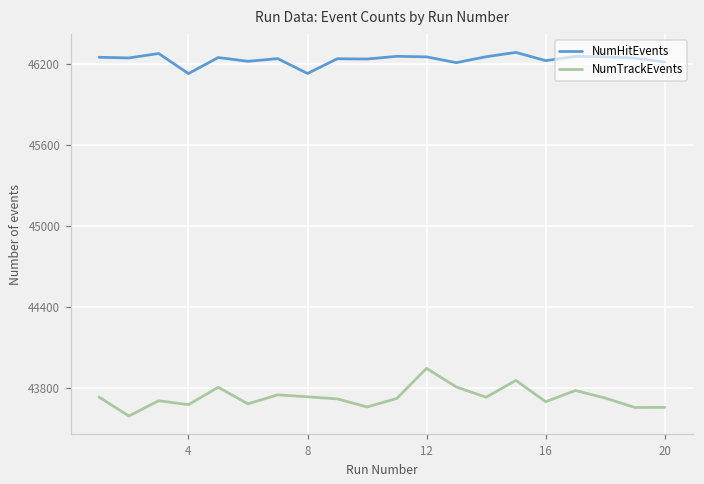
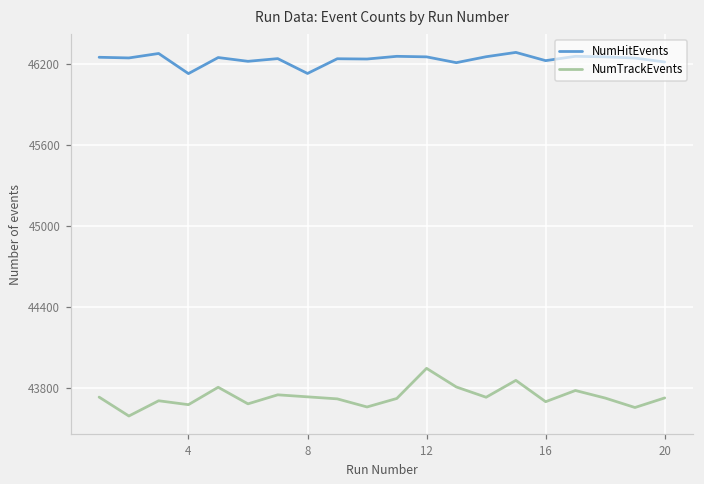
  {
    "NumHitEvents": {
      "4": 46130,
      "8": 46130,
      "12": 46260,
      "16": 46230
    },
    "NumTrackEvents": {
      "4": 43680,
      "8": 43740,
      "12": 43950,
      "16": 43700,
-     "20": 43660
+     "20": 43730
    }
  }
